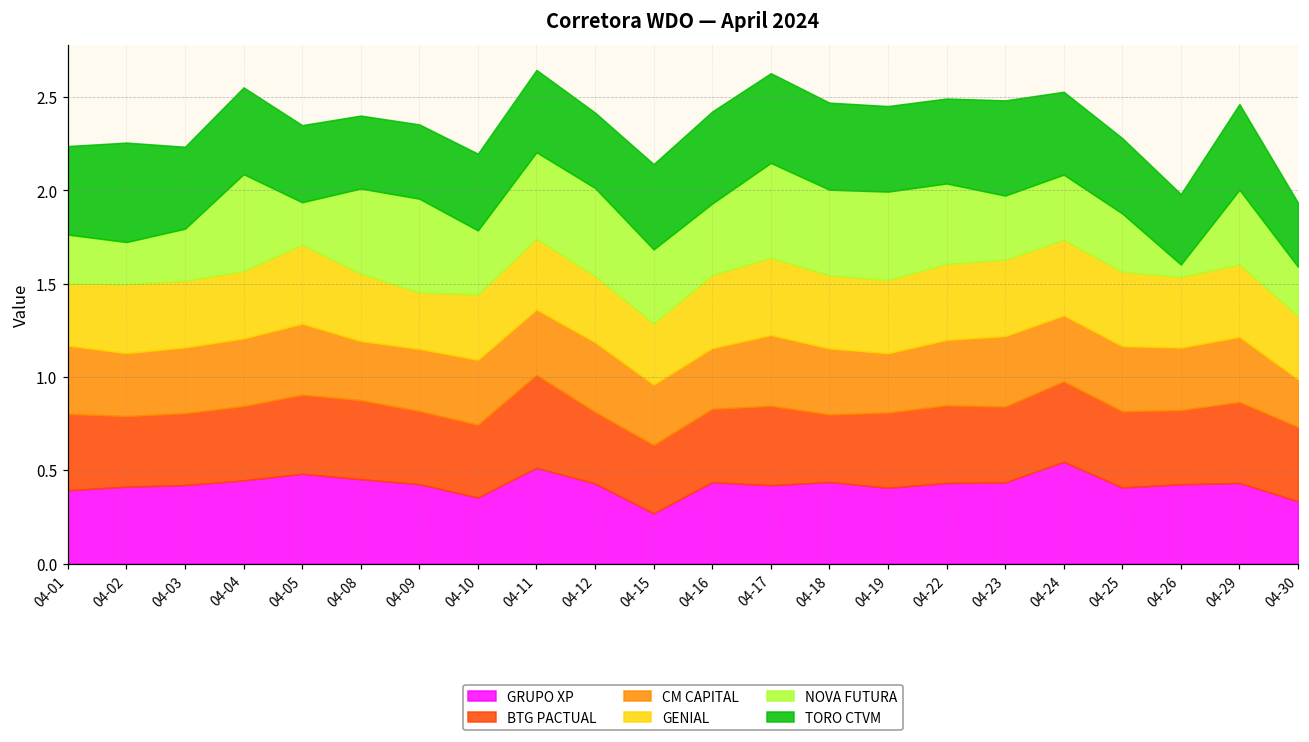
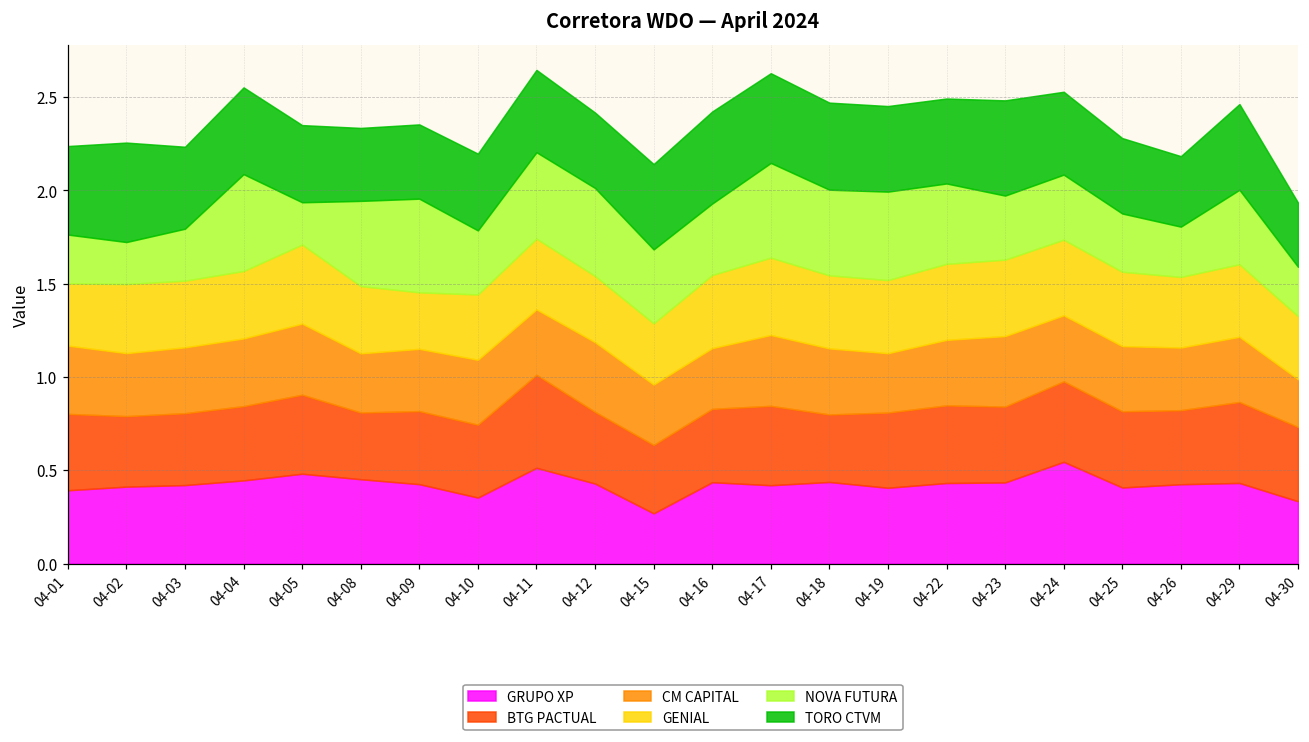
  {
    "GRUPO XP": {
      "04-01": 0.39,
      "04-02": 0.41,
      "04-03": 0.42,
      "04-04": 0.45,
      "04-05": 0.48,
      "04-08": 0.45,
      "04-09": 0.43,
      "04-10": 0.35,
      "04-11": 0.51,
      "04-12": 0.43,
      "04-15": 0.27,
      "04-16": 0.44,
      "04-17": 0.42,
      "04-18": 0.44,
      "04-19": 0.41,
      "04-22": 0.43,
      "04-23": 0.44,
      "04-24": 0.55,
      "04-25": 0.41,
      "04-26": 0.43,
      "04-29": 0.43,
      "04-30": 0.33
    },
    "BTG PACTUAL": {
      "04-01": 0.41,
      "04-02": 0.38,
      "04-03": 0.39,
      "04-04": 0.40,
      "04-05": 0.42,
-     "04-08": 0.42,
+     "04-08": 0.36,
      "04-09": 0.39,
      "04-10": 0.39,
      "04-11": 0.50,
      "04-12": 0.38,
      "04-15": 0.37,
      "04-16": 0.39,
      "04-17": 0.43,
      "04-18": 0.36,
      "04-19": 0.40,
      "04-22": 0.42,
      "04-23": 0.41,
      "04-24": 0.43,
      "04-25": 0.41,
      "04-26": 0.40,
      "04-29": 0.43,
      "04-30": 0.40
    },
    "CM CAPITAL": {
      "04-01": 0.37,
      "04-02": 0.34,
      "04-03": 0.35,
      "04-04": 0.36,
      "04-05": 0.38,
      "04-08": 0.32,
      "04-09": 0.33,
      "04-10": 0.35,
      "04-11": 0.35,
      "04-12": 0.37,
      "04-15": 0.32,
      "04-16": 0.33,
      "04-17": 0.38,
      "04-18": 0.35,
      "04-19": 0.32,
      "04-22": 0.35,
      "04-23": 0.38,
      "04-24": 0.35,
      "04-25": 0.35,
      "04-26": 0.34,
      "04-29": 0.35,
      "04-30": 0.26
    },
    "GENIAL": {
      "04-01": 0.33,
      "04-02": 0.37,
      "04-03": 0.36,
      "04-04": 0.36,
      "04-05": 0.42,
      "04-08": 0.36,
      "04-09": 0.30,
      "04-10": 0.35,
      "04-11": 0.38,
      "04-12": 0.36,
      "04-15": 0.33,
      "04-16": 0.39,
      "04-17": 0.41,
      "04-18": 0.39,
      "04-19": 0.39,
      "04-22": 0.41,
      "04-23": 0.41,
      "04-24": 0.41,
      "04-25": 0.40,
      "04-26": 0.38,
      "04-29": 0.39,
      "04-30": 0.34
    },
    "NOVA FUTURA": {
      "04-01": 0.26,
      "04-02": 0.23,
      "04-03": 0.28,
      "04-04": 0.52,
      "04-05": 0.23,
      "04-08": 0.46,
      "04-09": 0.50,
      "04-10": 0.34,
      "04-11": 0.46,
      "04-12": 0.47,
      "04-15": 0.40,
      "04-16": 0.38,
      "04-17": 0.51,
      "04-18": 0.46,
      "04-19": 0.47,
      "04-22": 0.43,
      "04-23": 0.34,
      "04-24": 0.35,
      "04-25": 0.31,
-     "04-26": 0.07,
+     "04-26": 0.27,
      "04-29": 0.40,
      "04-30": 0.26
    },
    "TORO CTVM": {
      "04-01": 0.47,
      "04-02": 0.53,
      "04-03": 0.44,
      "04-04": 0.46,
      "04-05": 0.41,
      "04-08": 0.39,
      "04-09": 0.40,
      "04-10": 0.41,
      "04-11": 0.44,
      "04-12": 0.40,
      "04-15": 0.46,
      "04-16": 0.49,
      "04-17": 0.48,
      "04-18": 0.47,
      "04-19": 0.46,
      "04-22": 0.46,
      "04-23": 0.51,
      "04-24": 0.44,
      "04-25": 0.40,
      "04-26": 0.38,
      "04-29": 0.46,
      "04-30": 0.34
    }
  }
